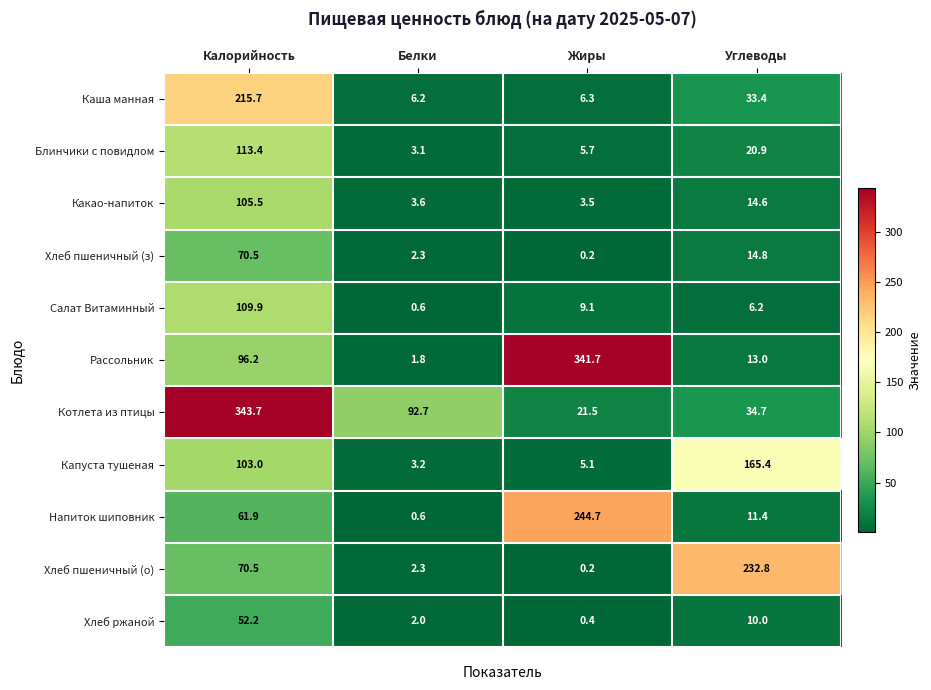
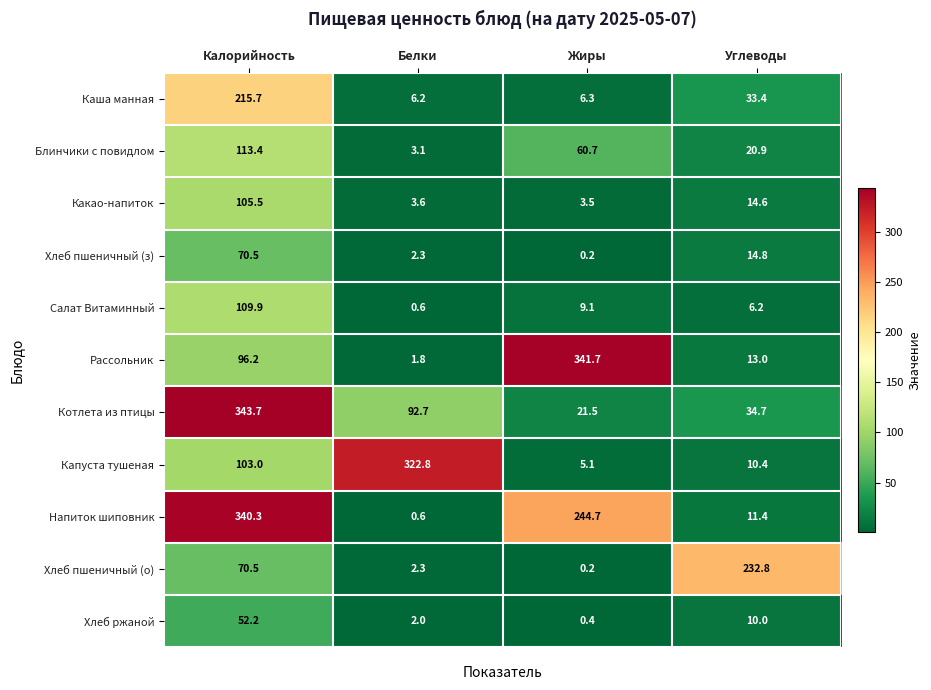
  {
    "Каша манная": {
      "Калорийность": 215.7,
      "Белки": 6.2,
      "Жиры": 6.3,
      "Углеводы": 33.4
    },
    "Блинчики с повидлом": {
      "Калорийность": 113.4,
      "Белки": 3.1,
-     "Жиры": 5.7,
+     "Жиры": 60.7,
      "Углеводы": 20.9
    },
    "Какао-напиток": {
      "Калорийность": 105.5,
      "Белки": 3.6,
      "Жиры": 3.5,
      "Углеводы": 14.6
    },
    "Хлеб пшеничный (з)": {
      "Калорийность": 70.5,
      "Белки": 2.3,
      "Жиры": 0.2,
      "Углеводы": 14.8
    },
    "Салат Витаминный": {
      "Калорийность": 109.9,
      "Белки": 0.6,
      "Жиры": 9.1,
      "Углеводы": 6.2
    },
    "Рассольник": {
      "Калорийность": 96.2,
      "Белки": 1.8,
      "Жиры": 341.7,
      "Углеводы": 13.0
    },
    "Котлета из птицы": {
      "Калорийность": 343.7,
      "Белки": 92.7,
      "Жиры": 21.5,
      "Углеводы": 34.7
    },
    "Капуста тушеная": {
      "Калорийность": 103.0,
-     "Белки": 3.2,
+     "Белки": 322.8,
      "Жиры": 5.1,
-     "Углеводы": 165.4
+     "Углеводы": 10.4
    },
    "Напиток шиповник": {
-     "Калорийность": 61.9,
+     "Калорийность": 340.3,
      "Белки": 0.6,
      "Жиры": 244.7,
      "Углеводы": 11.4
    },
    "Хлеб пшеничный (о)": {
      "Калорийность": 70.5,
      "Белки": 2.3,
      "Жиры": 0.2,
      "Углеводы": 232.8
    },
    "Хлеб ржаной": {
      "Калорийность": 52.2,
      "Белки": 2.0,
      "Жиры": 0.4,
      "Углеводы": 10.0
    }
  }
